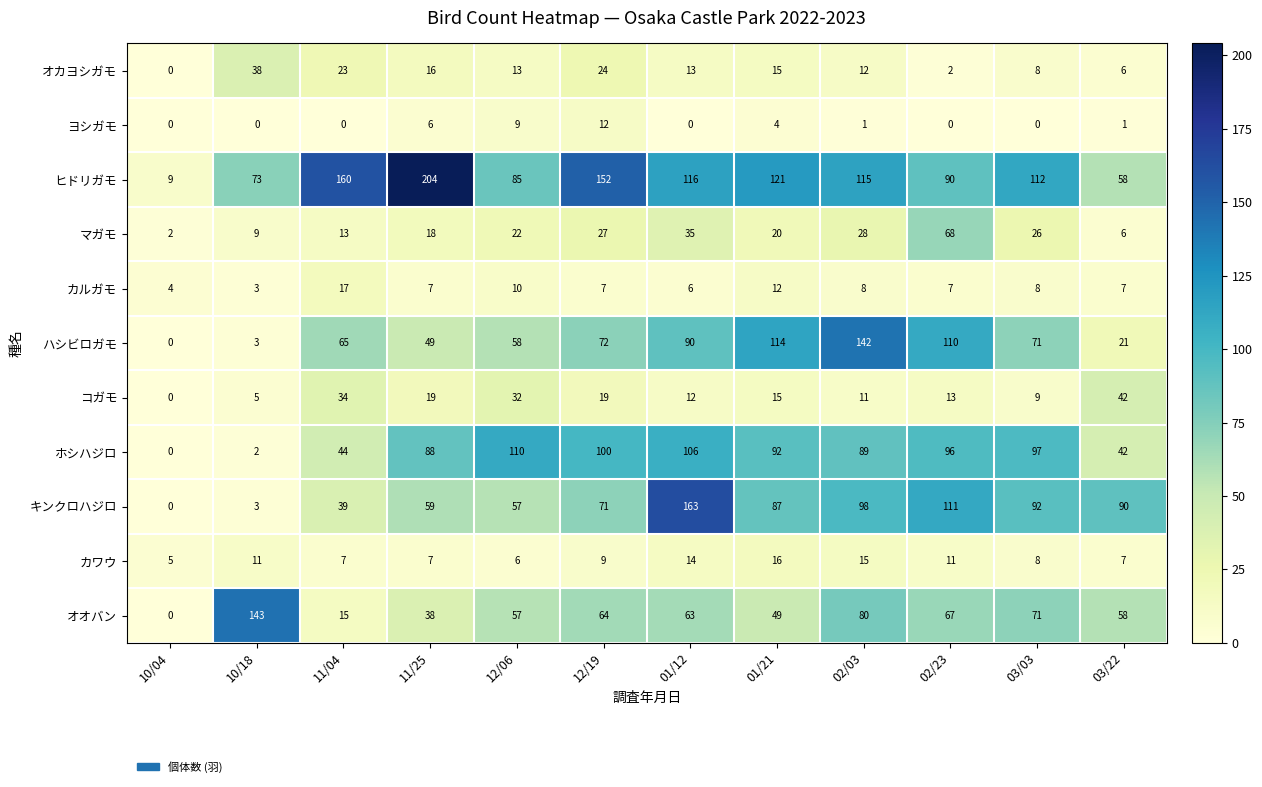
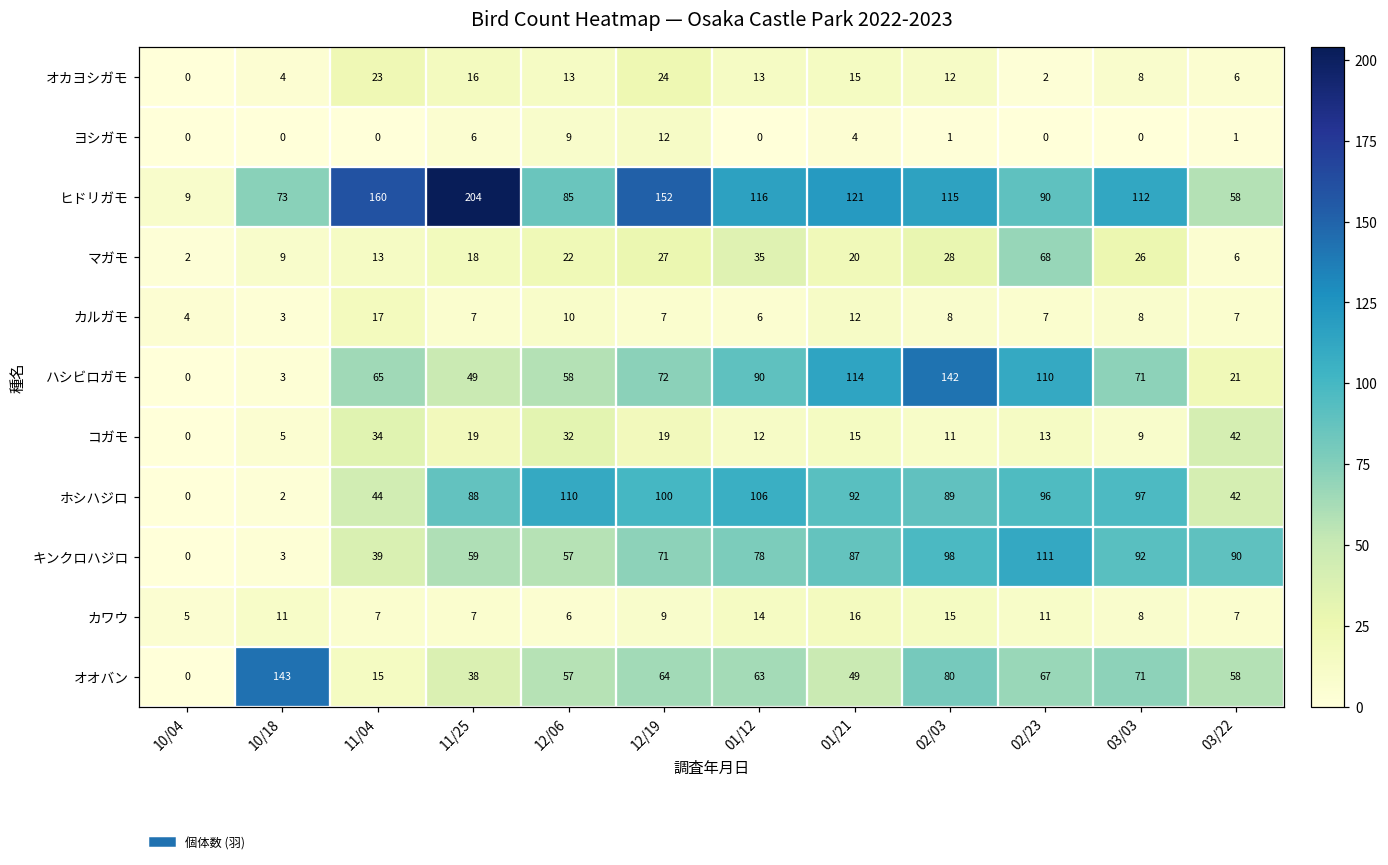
  {
    "オカヨシガモ": {
      "10/04": 0,
-     "10/18": 38,
+     "10/18": 4,
      "11/04": 23,
      "11/25": 16,
      "12/06": 13,
      "12/19": 24,
      "01/12": 13,
      "01/21": 15,
      "02/03": 12,
      "02/23": 2,
      "03/03": 8,
      "03/22": 6
    },
    "ヨシガモ": {
      "10/04": 0,
      "10/18": 0,
      "11/04": 0,
      "11/25": 6,
      "12/06": 9,
      "12/19": 12,
      "01/12": 0,
      "01/21": 4,
      "02/03": 1,
      "02/23": 0,
      "03/03": 0,
      "03/22": 1
    },
    "ヒドリガモ": {
      "10/04": 9,
      "10/18": 73,
      "11/04": 160,
      "11/25": 204,
      "12/06": 85,
      "12/19": 152,
      "01/12": 116,
      "01/21": 121,
      "02/03": 115,
      "02/23": 90,
      "03/03": 112,
      "03/22": 58
    },
    "マガモ": {
      "10/04": 2,
      "10/18": 9,
      "11/04": 13,
      "11/25": 18,
      "12/06": 22,
      "12/19": 27,
      "01/12": 35,
      "01/21": 20,
      "02/03": 28,
      "02/23": 68,
      "03/03": 26,
      "03/22": 6
    },
    "カルガモ": {
      "10/04": 4,
      "10/18": 3,
      "11/04": 17,
      "11/25": 7,
      "12/06": 10,
      "12/19": 7,
      "01/12": 6,
      "01/21": 12,
      "02/03": 8,
      "02/23": 7,
      "03/03": 8,
      "03/22": 7
    },
    "ハシビロガモ": {
      "10/04": 0,
      "10/18": 3,
      "11/04": 65,
      "11/25": 49,
      "12/06": 58,
      "12/19": 72,
      "01/12": 90,
      "01/21": 114,
      "02/03": 142,
      "02/23": 110,
      "03/03": 71,
      "03/22": 21
    },
    "コガモ": {
      "10/04": 0,
      "10/18": 5,
      "11/04": 34,
      "11/25": 19,
      "12/06": 32,
      "12/19": 19,
      "01/12": 12,
      "01/21": 15,
      "02/03": 11,
      "02/23": 13,
      "03/03": 9,
      "03/22": 42
    },
    "ホシハジロ": {
      "10/04": 0,
      "10/18": 2,
      "11/04": 44,
      "11/25": 88,
      "12/06": 110,
      "12/19": 100,
      "01/12": 106,
      "01/21": 92,
      "02/03": 89,
      "02/23": 96,
      "03/03": 97,
      "03/22": 42
    },
    "キンクロハジロ": {
      "10/04": 0,
      "10/18": 3,
      "11/04": 39,
      "11/25": 59,
      "12/06": 57,
      "12/19": 71,
-     "01/12": 163,
+     "01/12": 78,
      "01/21": 87,
      "02/03": 98,
      "02/23": 111,
      "03/03": 92,
      "03/22": 90
    },
    "カワウ": {
      "10/04": 5,
      "10/18": 11,
      "11/04": 7,
      "11/25": 7,
      "12/06": 6,
      "12/19": 9,
      "01/12": 14,
      "01/21": 16,
      "02/03": 15,
      "02/23": 11,
      "03/03": 8,
      "03/22": 7
    },
    "オオバン": {
      "10/04": 0,
      "10/18": 143,
      "11/04": 15,
      "11/25": 38,
      "12/06": 57,
      "12/19": 64,
      "01/12": 63,
      "01/21": 49,
      "02/03": 80,
      "02/23": 67,
      "03/03": 71,
      "03/22": 58
    }
  }
